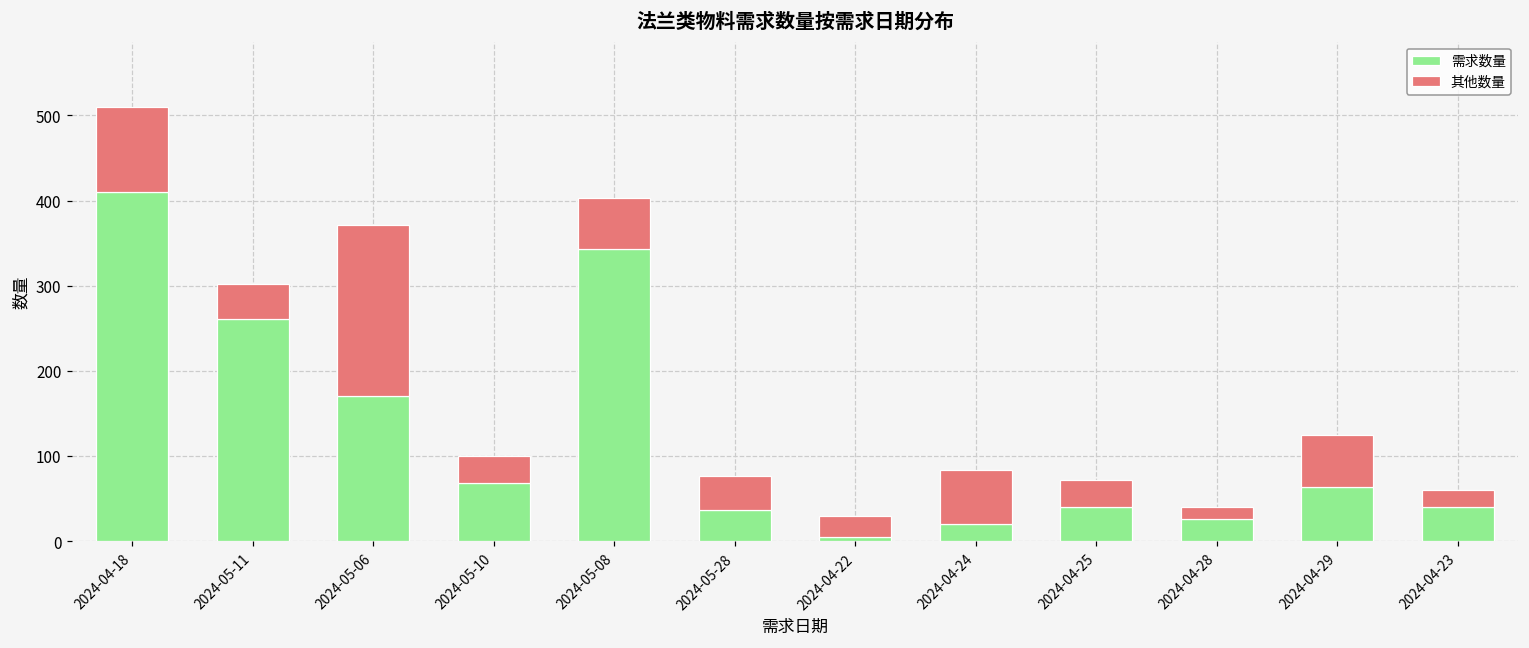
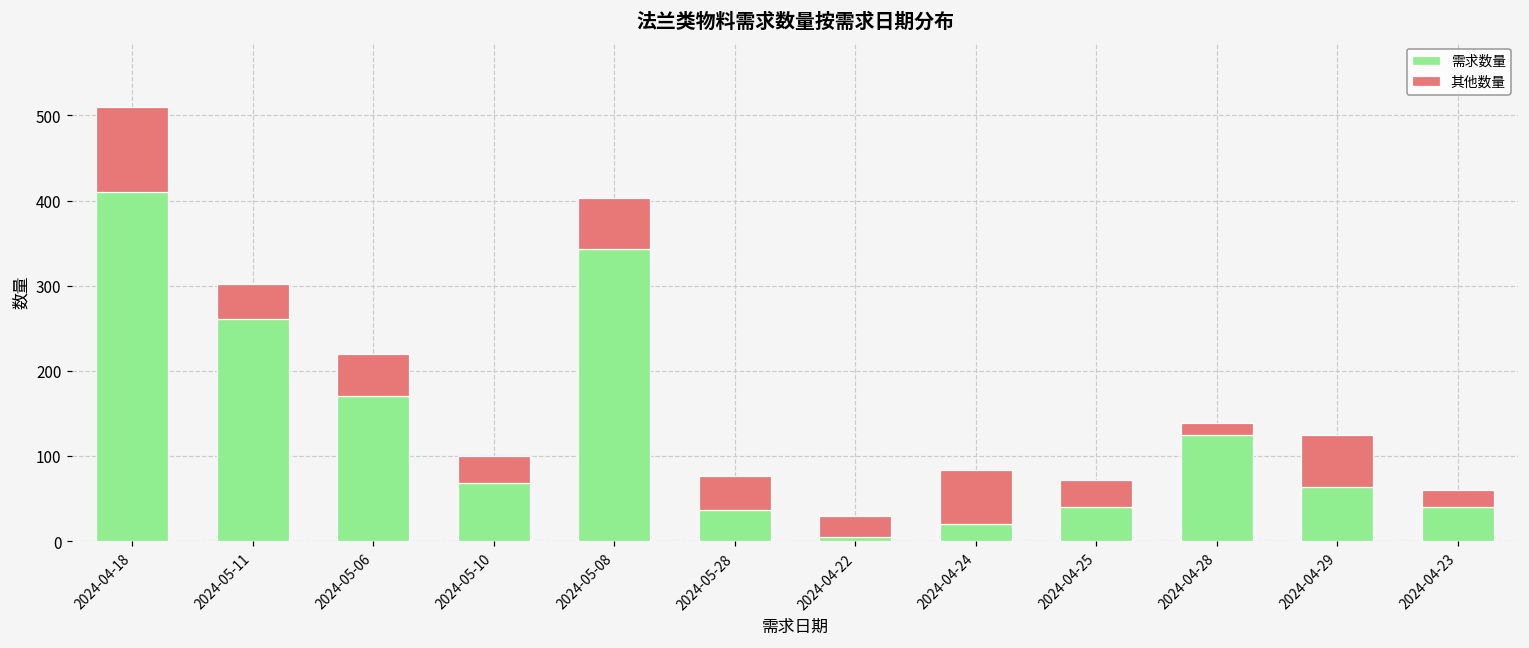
  {
    "需求数量": {
      "2024-04-18": 410,
      "2024-05-11": 260,
      "2024-05-06": 170,
      "2024-05-10": 70,
      "2024-05-08": 340,
      "2024-05-28": 40,
      "2024-04-22": 10,
      "2024-04-24": 20,
      "2024-04-25": 40,
-     "2024-04-28": 30,
+     "2024-04-28": 130,
      "2024-04-29": 60,
      "2024-04-23": 40
    },
    "其他数量": {
      "2024-04-18": 100,
      "2024-05-11": 40,
-     "2024-05-06": 200,
+     "2024-05-06": 50,
      "2024-05-10": 30,
      "2024-05-08": 60,
      "2024-05-28": 40,
      "2024-04-22": 20,
      "2024-04-24": 60,
      "2024-04-25": 30,
      "2024-04-28": 10,
      "2024-04-29": 60,
      "2024-04-23": 20
    }
  }
